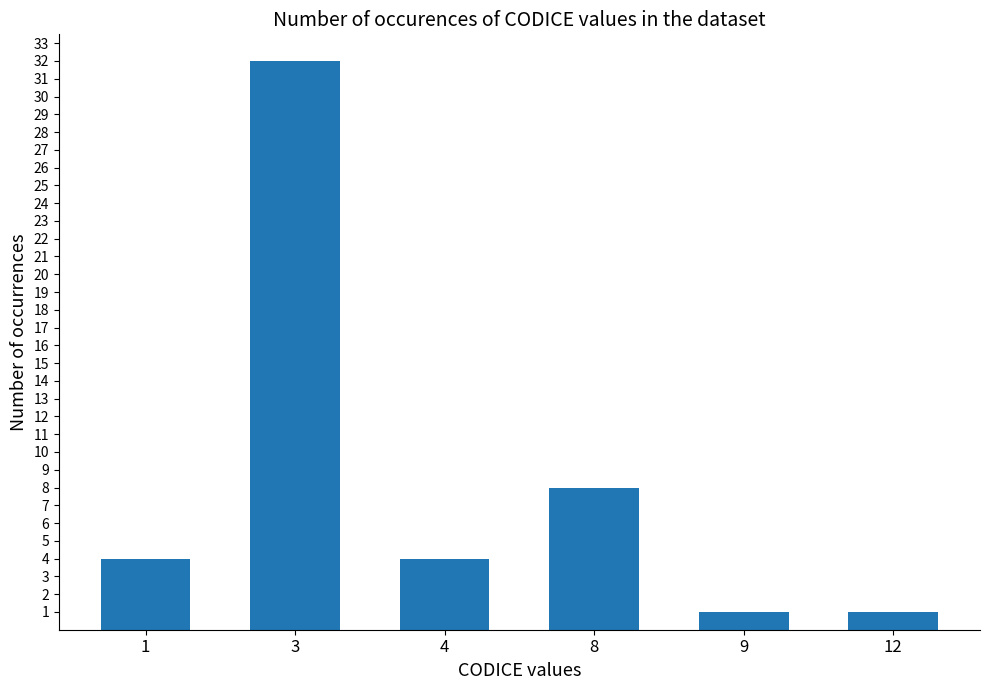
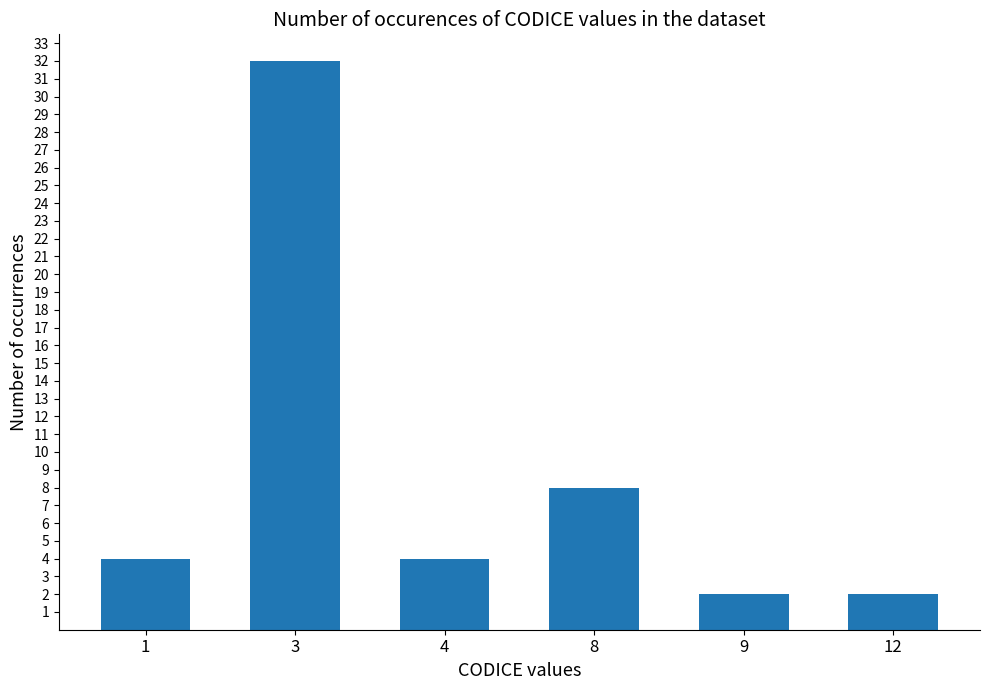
  {
    "1": 4,
    "3": 32,
    "4": 4,
    "8": 8,
-   "9": 1,
-   "12": 1
+   "9": 2,
+   "12": 2
  }
